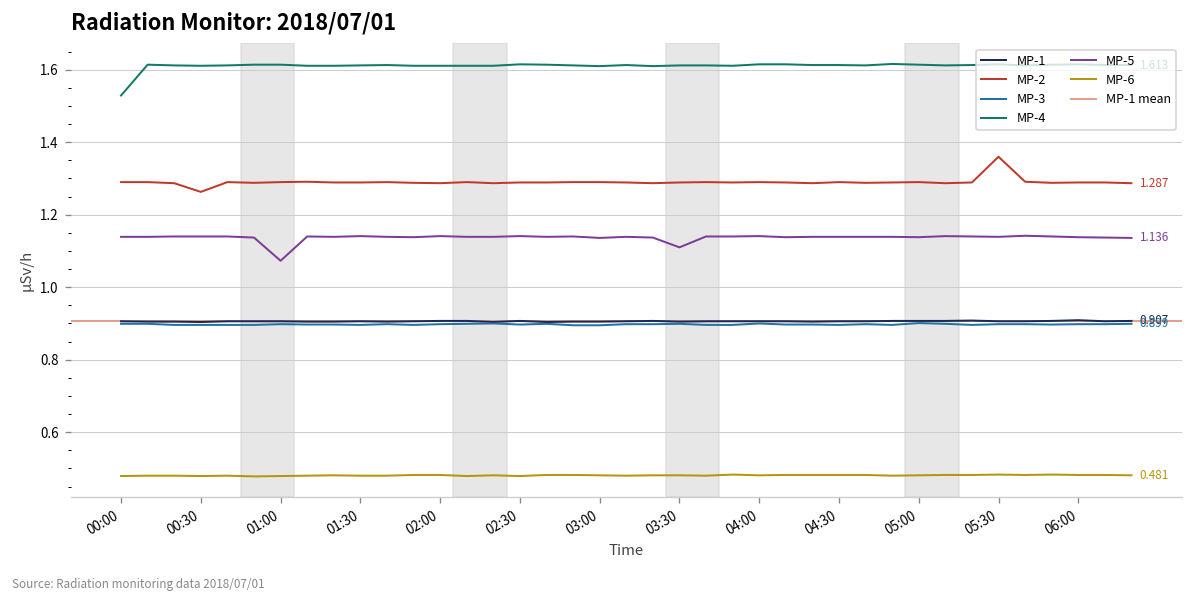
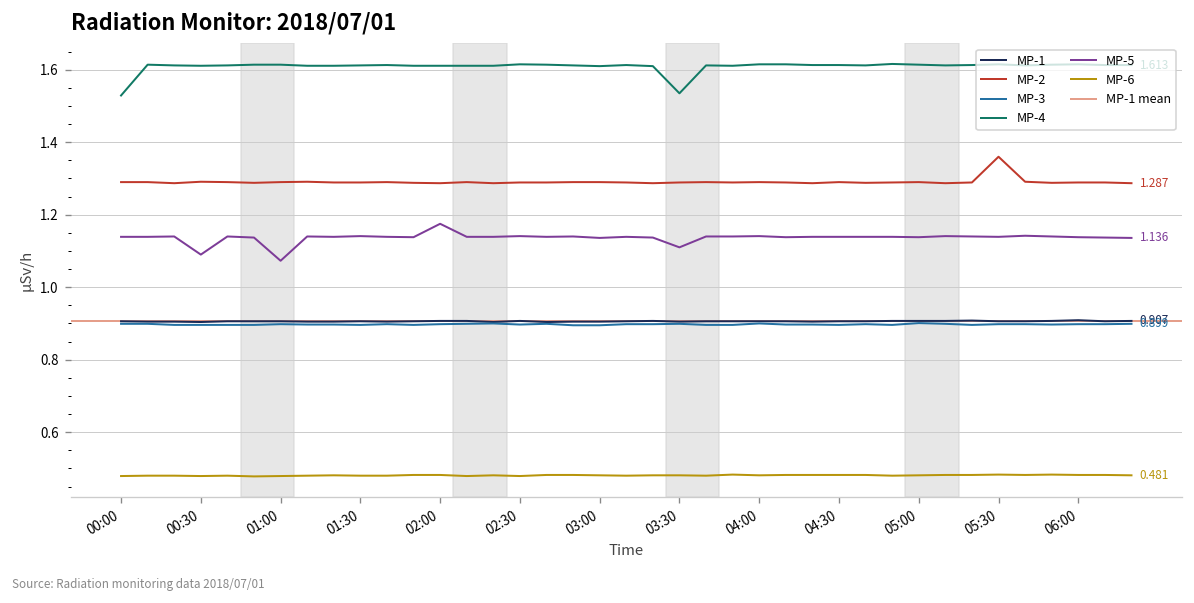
  {
    "MP-1": {
      "01:30": 0.91,
      "02:00": 0.91,
      "02:30": 0.91,
      "03:00": 0.91,
      "04:30": 0.91,
      "06:00": 0.91
    },
    "MP-2": {
      "00:00": 1.29,
-     "00:30": 1.26,
+     "00:30": 1.29,
      "01:00": 1.29,
      "01:30": 1.29,
      "02:00": 1.29,
      "02:30": 1.29,
      "03:00": 1.29,
      "03:30": 1.29,
      "04:00": 1.29,
      "04:30": 1.29,
      "05:00": 1.29,
      "05:30": 1.36,
      "06:00": 1.29
    },
    "MP-3": {
      "01:30": 0.90,
      "02:00": 0.90,
      "02:30": 0.90,
      "03:00": 0.90,
      "04:30": 0.90,
      "06:00": 0.90
    },
    "MP-4": {
      "00:00": 1.53,
      "00:30": 1.61,
      "01:00": 1.61,
      "01:30": 1.61,
      "02:00": 1.61,
      "02:30": 1.62,
      "03:00": 1.61,
-     "03:30": 1.61,
+     "03:30": 1.54,
      "04:00": 1.62,
      "04:30": 1.61,
      "05:00": 1.61
    },
    "MP-5": {
      "00:00": 1.14,
-     "00:30": 1.14,
+     "00:30": 1.09,
      "01:00": 1.07,
      "01:30": 1.14,
-     "02:00": 1.14,
+     "02:00": 1.18,
      "02:30": 1.14,
      "03:00": 1.14,
      "03:30": 1.11,
      "04:00": 1.14,
      "04:30": 1.14,
      "05:00": 1.14,
      "05:30": 1.14,
      "06:00": 1.14
    },
    "MP-6": {
      "00:00": 0.48,
      "00:30": 0.48,
      "01:00": 0.48,
      "01:30": 0.48,
      "02:00": 0.48,
      "02:30": 0.48,
      "03:00": 0.48,
      "03:30": 0.48,
      "04:00": 0.48,
      "04:30": 0.48,
      "05:00": 0.48,
      "05:30": 0.48,
      "06:00": 0.48
    }
  }
